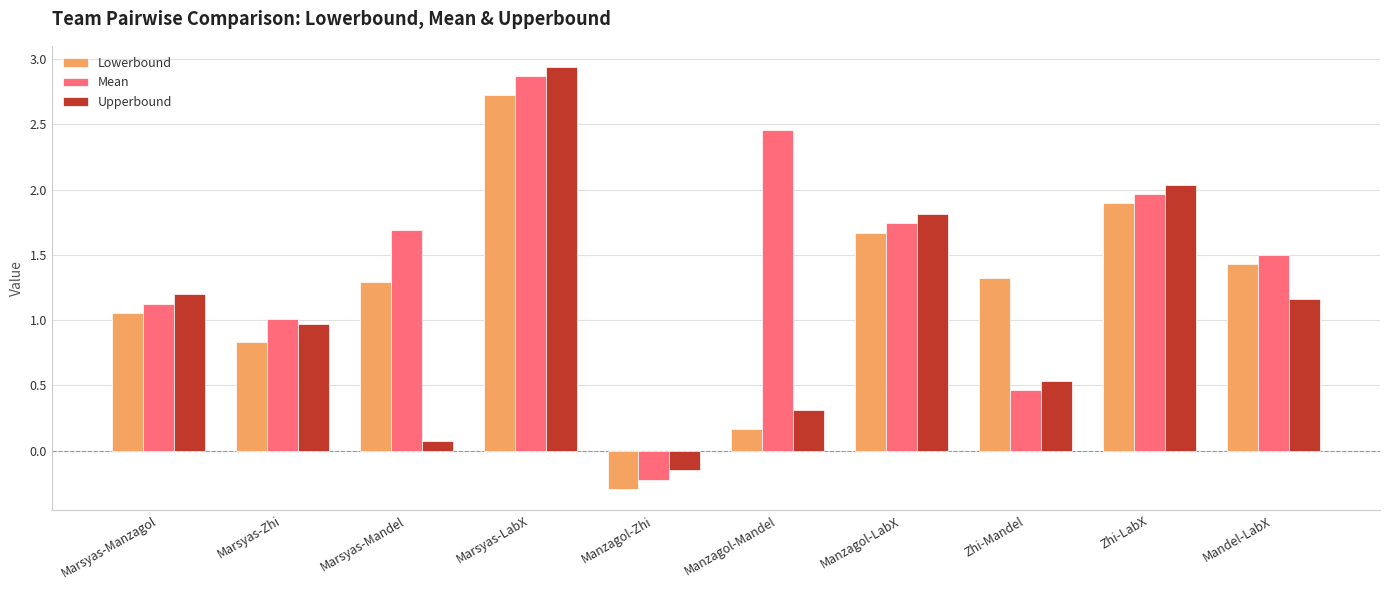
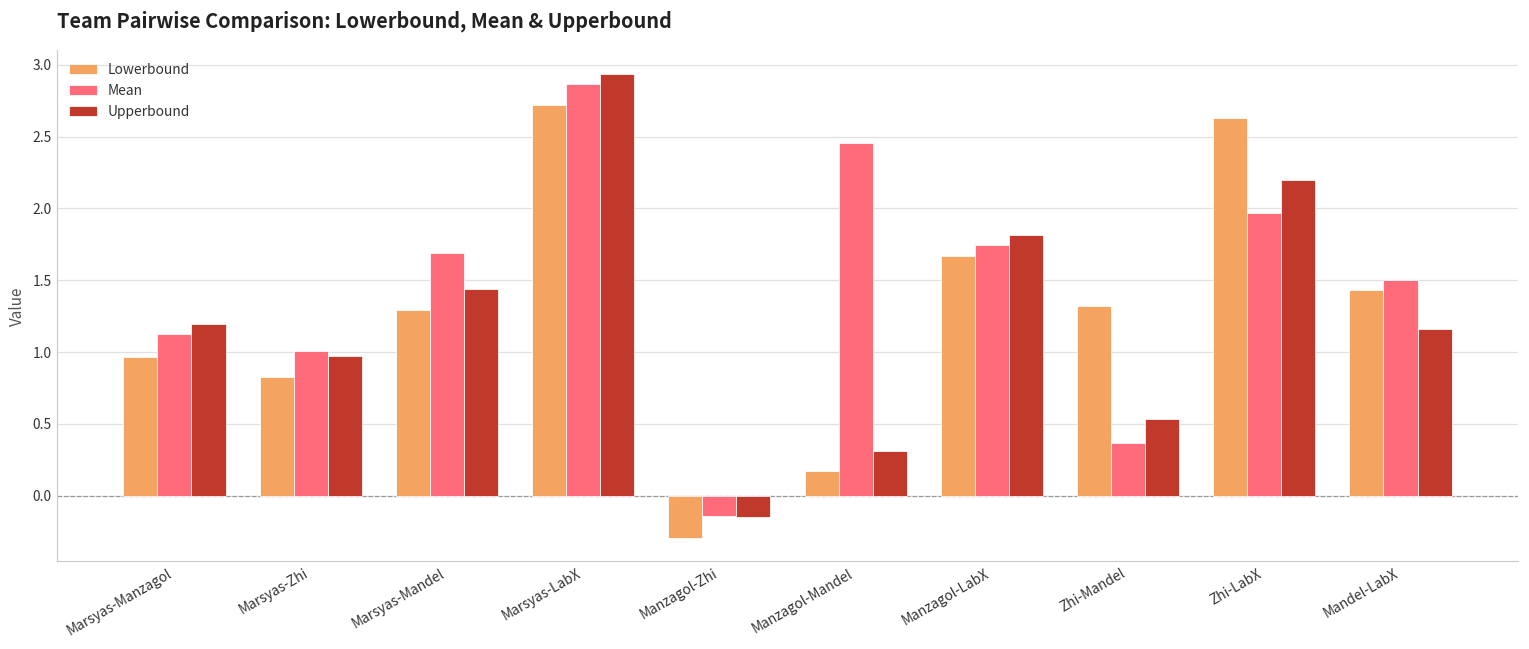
  {
    "Lowerbound": {
-     "Marsyas-Manzagol": 1.05,
+     "Marsyas-Manzagol": 0.97,
      "Marsyas-Zhi": 0.83,
      "Marsyas-Mandel": 1.29,
      "Marsyas-LabX": 2.72,
      "Manzagol-Zhi": -0.30,
      "Manzagol-Mandel": 0.17,
      "Manzagol-LabX": 1.67,
      "Zhi-Mandel": 1.32,
-     "Zhi-LabX": 1.89,
+     "Zhi-LabX": 2.63,
      "Mandel-LabX": 1.43
    },
    "Mean": {
      "Marsyas-Manzagol": 1.12,
      "Marsyas-Zhi": 1.01,
      "Marsyas-Mandel": 1.69,
      "Marsyas-LabX": 2.87,
-     "Manzagol-Zhi": -0.22,
+     "Manzagol-Zhi": -0.14,
      "Manzagol-Mandel": 2.46,
      "Manzagol-LabX": 1.74,
-     "Zhi-Mandel": 0.46,
+     "Zhi-Mandel": 0.37,
      "Zhi-LabX": 1.97,
      "Mandel-LabX": 1.50
    },
    "Upperbound": {
      "Marsyas-Manzagol": 1.20,
      "Marsyas-Zhi": 0.97,
-     "Marsyas-Mandel": 0.08,
+     "Marsyas-Mandel": 1.44,
      "Marsyas-LabX": 2.94,
      "Manzagol-Zhi": -0.15,
      "Manzagol-Mandel": 0.31,
      "Manzagol-LabX": 1.82,
      "Zhi-Mandel": 0.54,
-     "Zhi-LabX": 2.04,
+     "Zhi-LabX": 2.20,
      "Mandel-LabX": 1.16
    }
  }
